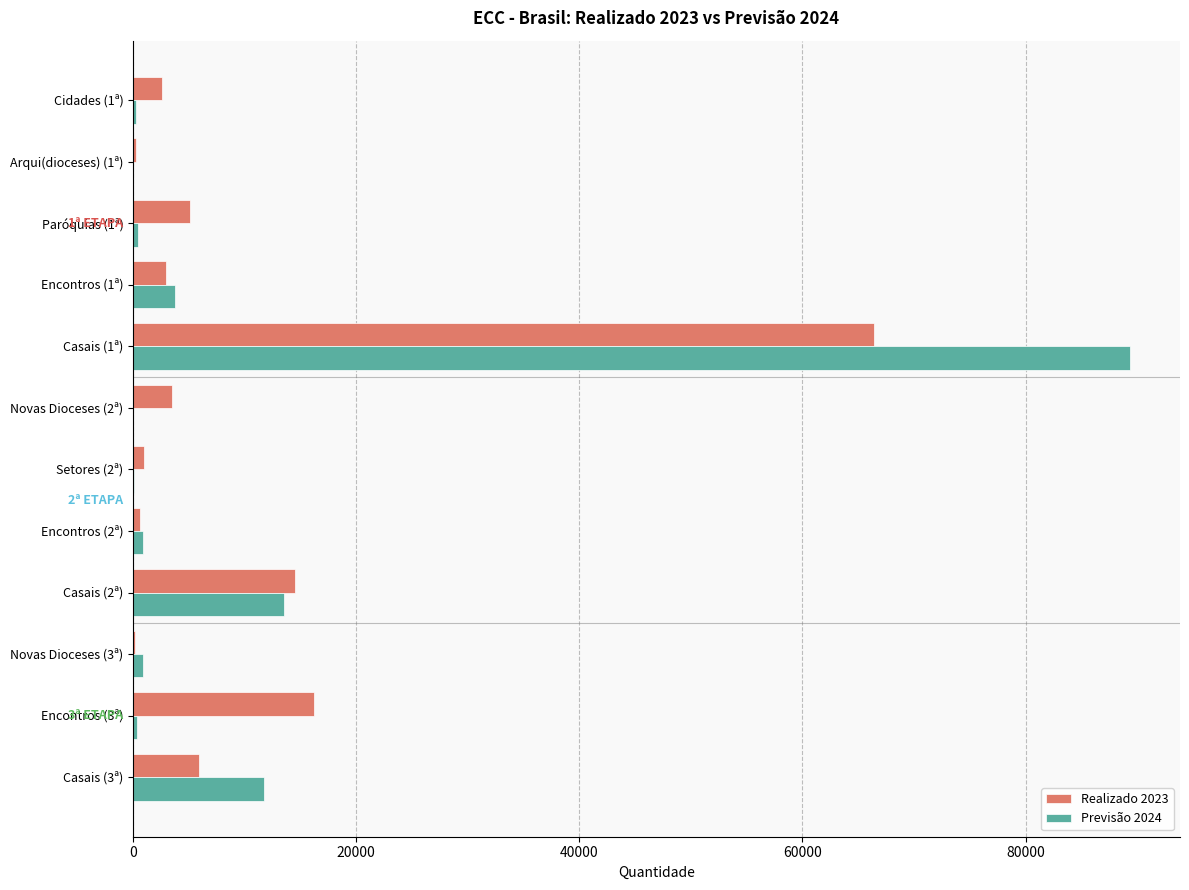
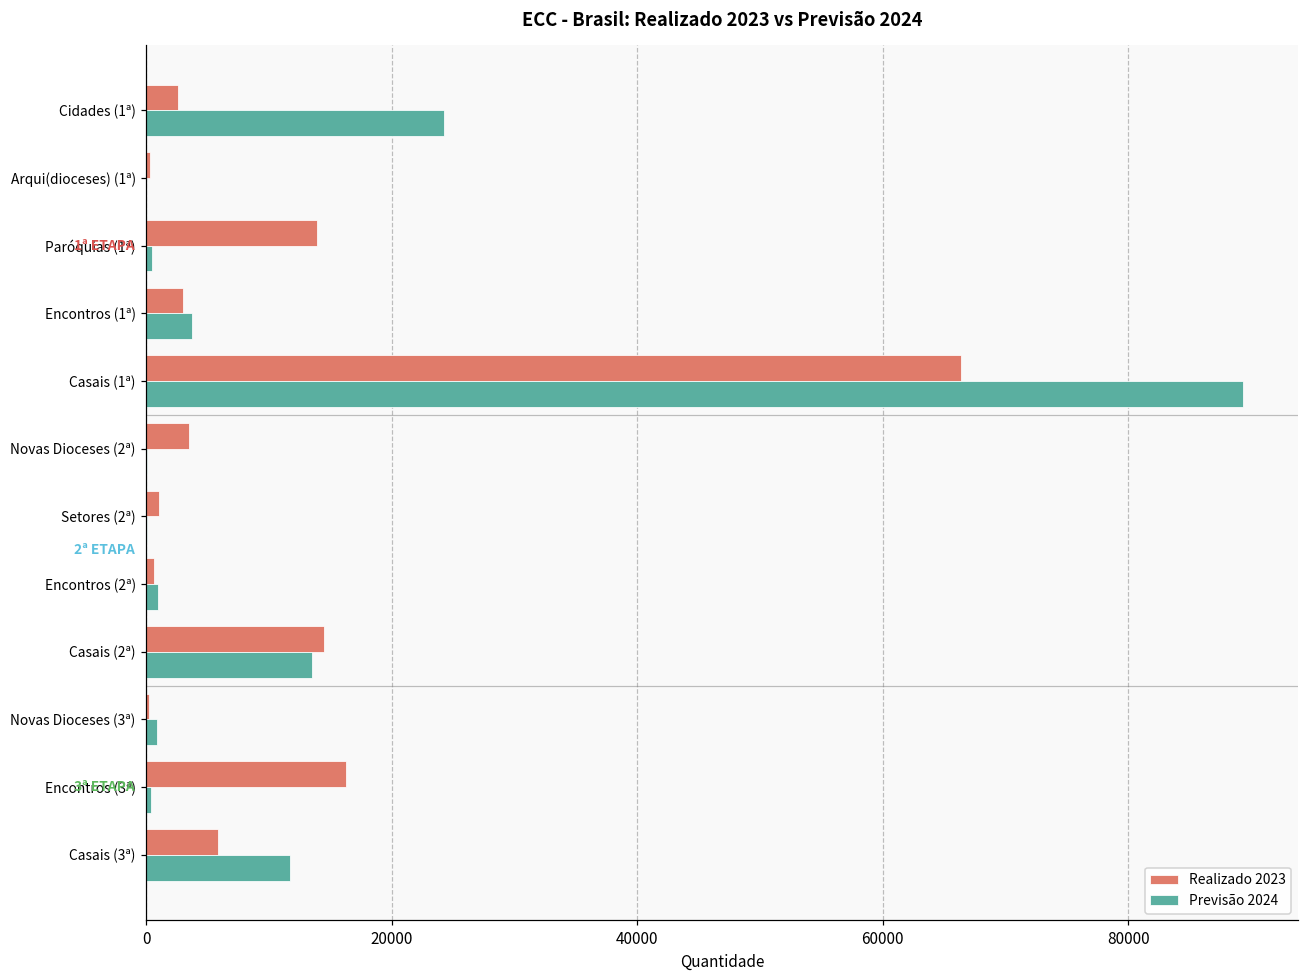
  {
    "Realizado 2023": {
      "Cidades (1ª)": 2600,
      "Arqui(dioceses) (1ª)": 300,
-     "Paróquias (1ª)": 5100,
+     "Paróquias (1ª)": 13900,
      "Encontros (1ª)": 2900,
      "Casais (1ª)": 66400,
      "Novas Dioceses (2ª)": 3500,
      "Setores (2ª)": 1000,
      "Encontros (2ª)": 600,
      "Casais (2ª)": 14500,
      "Encontros (3ª)": 16200,
      "Casais (3ª)": 5900
    },
    "Previsão 2024": {
-     "Cidades (1ª)": 300,
+     "Cidades (1ª)": 24300,
      "Encontros (1ª)": 3800,
      "Casais (1ª)": 89400,
      "Encontros (2ª)": 900,
      "Casais (2ª)": 13500,
      "Novas Dioceses (3ª)": 900,
      "Casais (3ª)": 11700
    }
  }
